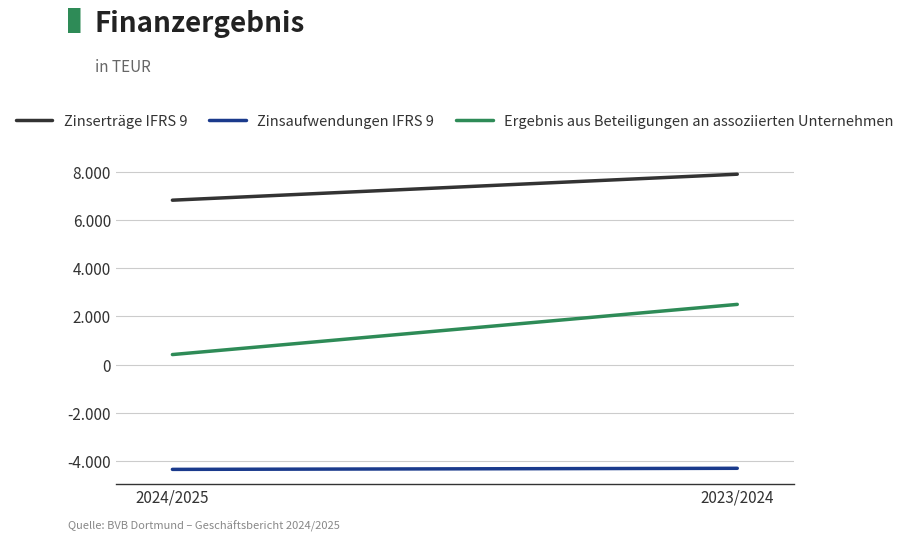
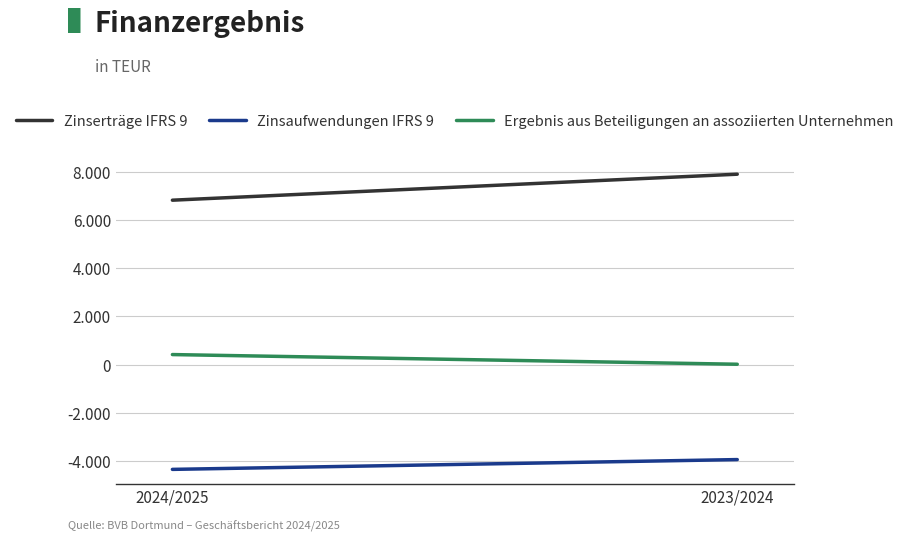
  {
    "Zinserträge IFRS 9": {
      "2024/2025": 6.8,
      "2023/2024": 7.9
    },
    "Zinsaufwendungen IFRS 9": {
      "2024/2025": -4.3,
-     "2023/2024": -4.3
+     "2023/2024": -3.9
    },
    "Ergebnis aus Beteiligungen an assoziierten Unternehmen": {
      "2024/2025": 0.4,
-     "2023/2024": 2.5
+     "2023/2024": 0.0
    }
  }
